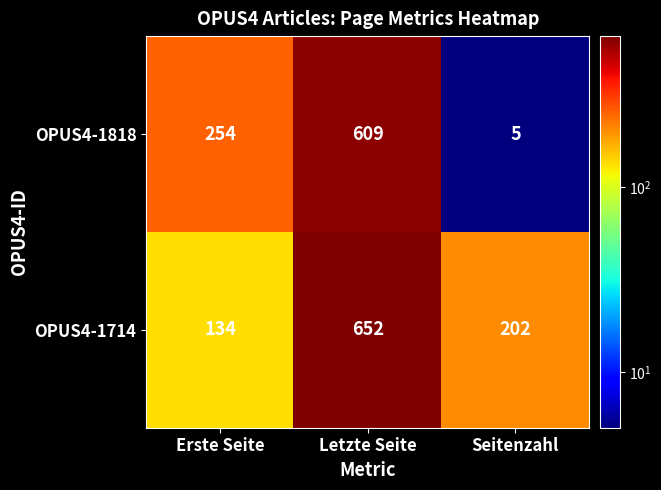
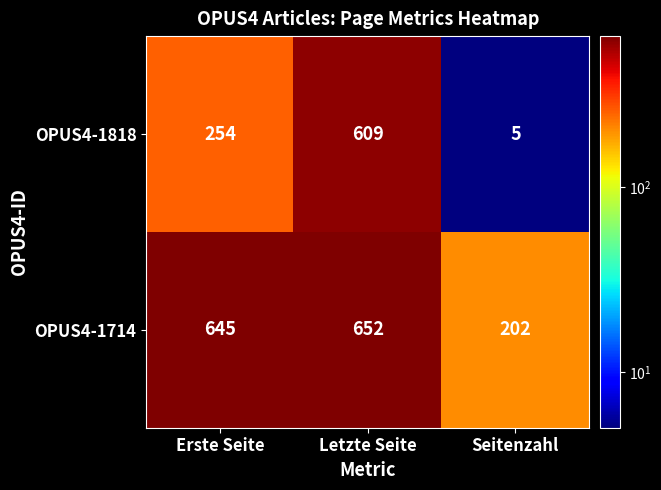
  {
    "OPUS4-1818": {
      "Erste Seite": 254,
      "Letzte Seite": 609,
      "Seitenzahl": 5
    },
    "OPUS4-1714": {
-     "Erste Seite": 134,
+     "Erste Seite": 645,
      "Letzte Seite": 652,
      "Seitenzahl": 202
    }
  }
